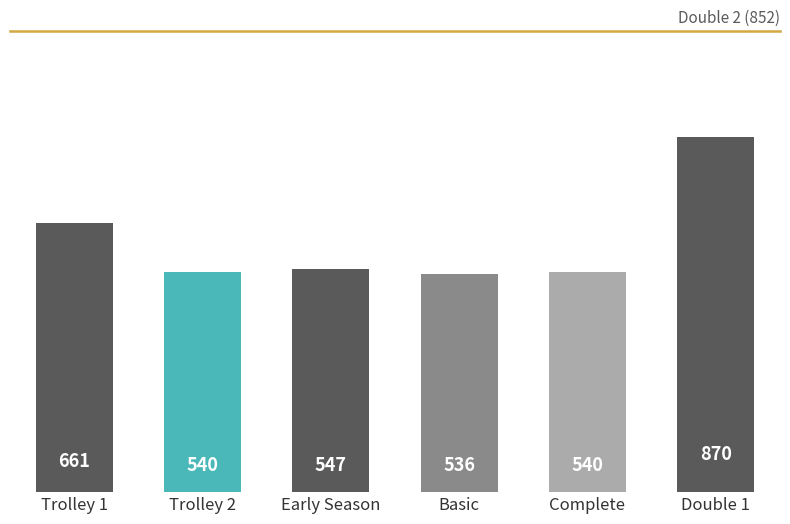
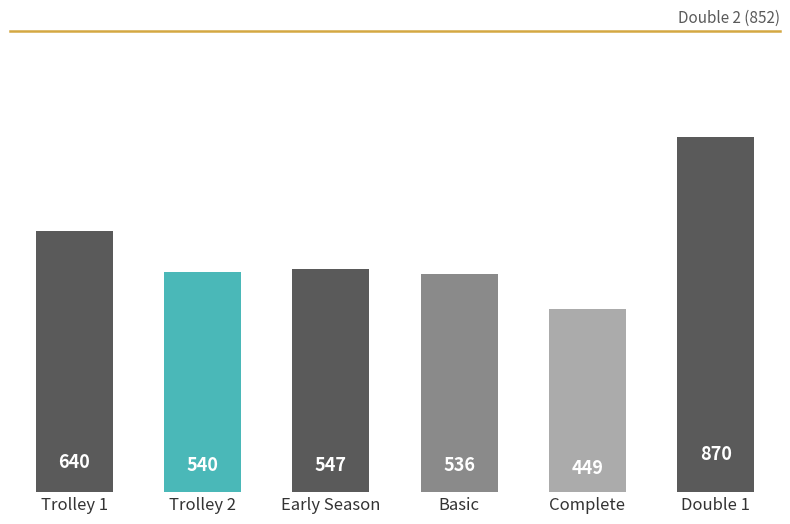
  {
-   "Trolley 1": 661,
+   "Trolley 1": 640,
    "Trolley 2": 540,
    "Early Season": 547,
    "Basic": 536,
-   "Complete": 540,
+   "Complete": 449,
    "Double 1": 870
  }
